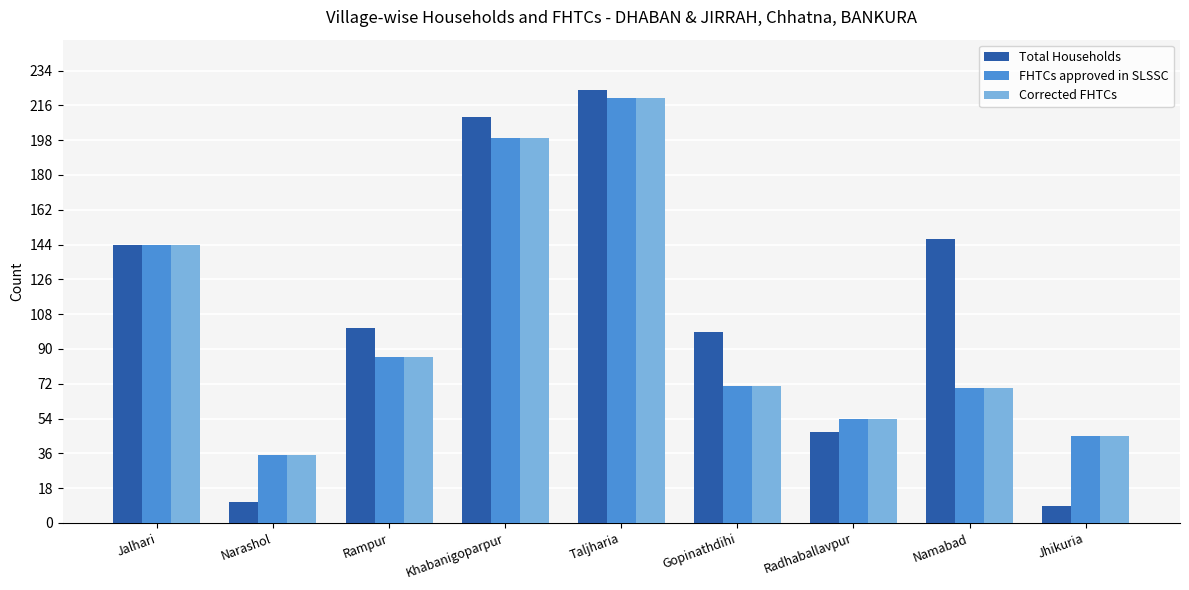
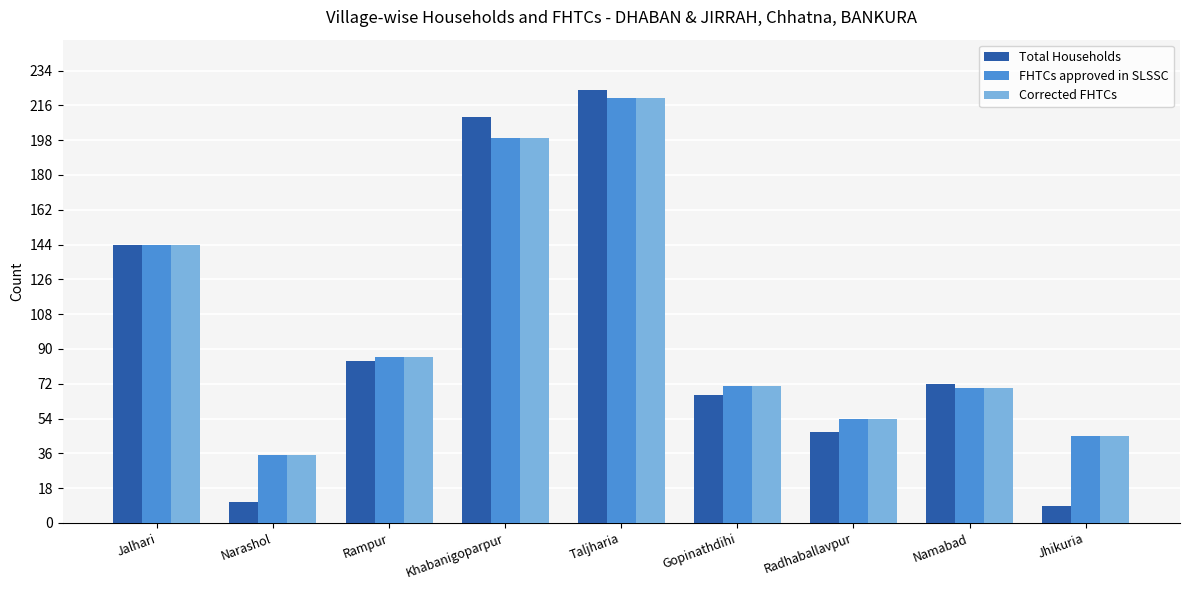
  {
    "Total Households": {
      "Jalhari": 144,
      "Narashol": 11,
-     "Rampur": 101,
+     "Rampur": 84,
      "Khabanigoparpur": 210,
      "Taljharia": 224,
-     "Gopinathdihi": 99,
+     "Gopinathdihi": 66,
      "Radhaballavpur": 47,
-     "Namabad": 147,
+     "Namabad": 72,
      "Jhikuria": 9
    }
  }
